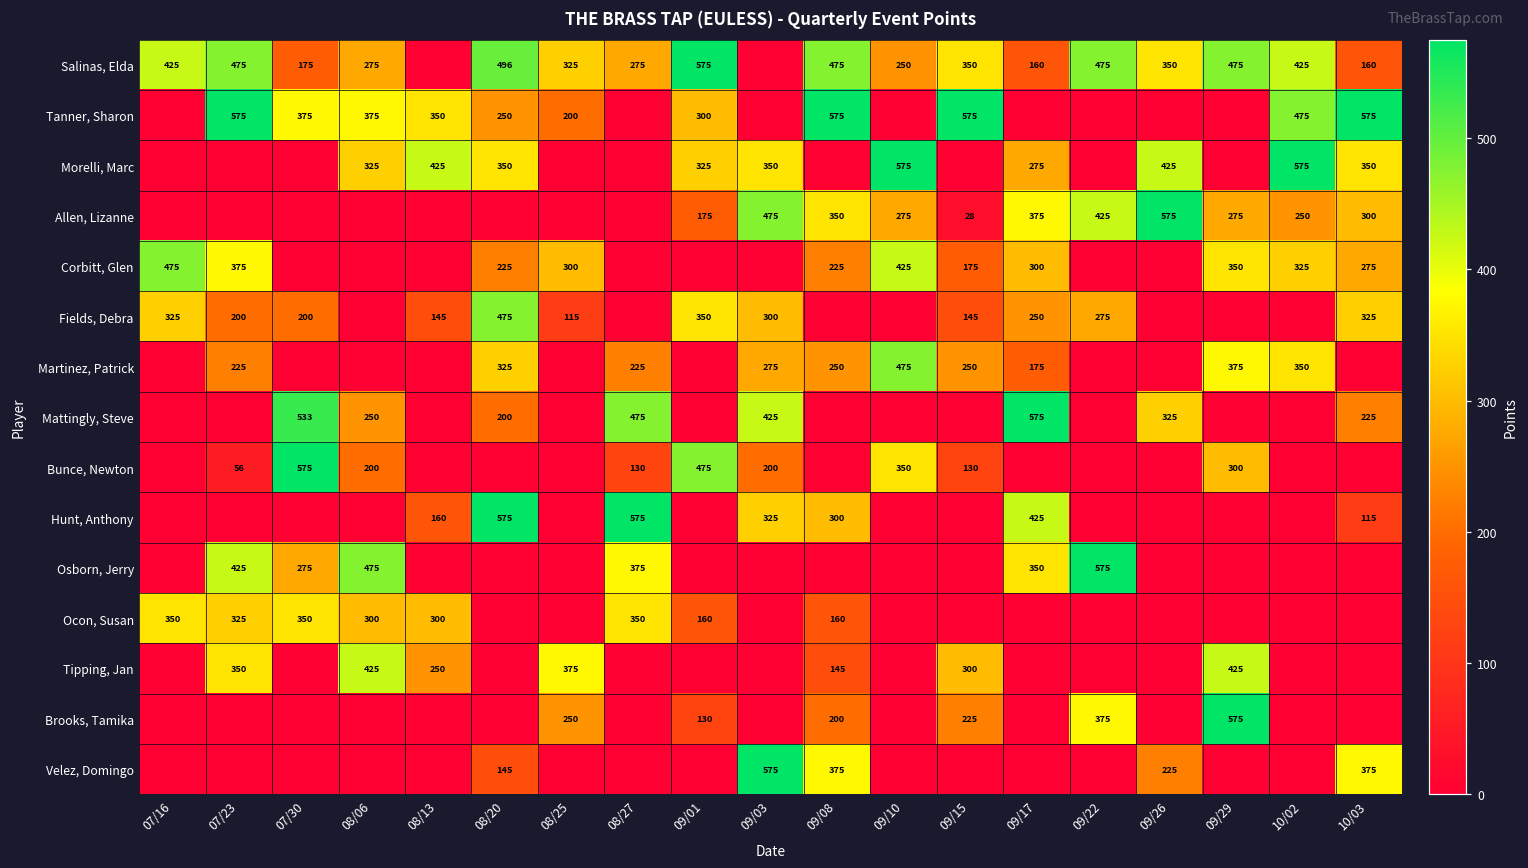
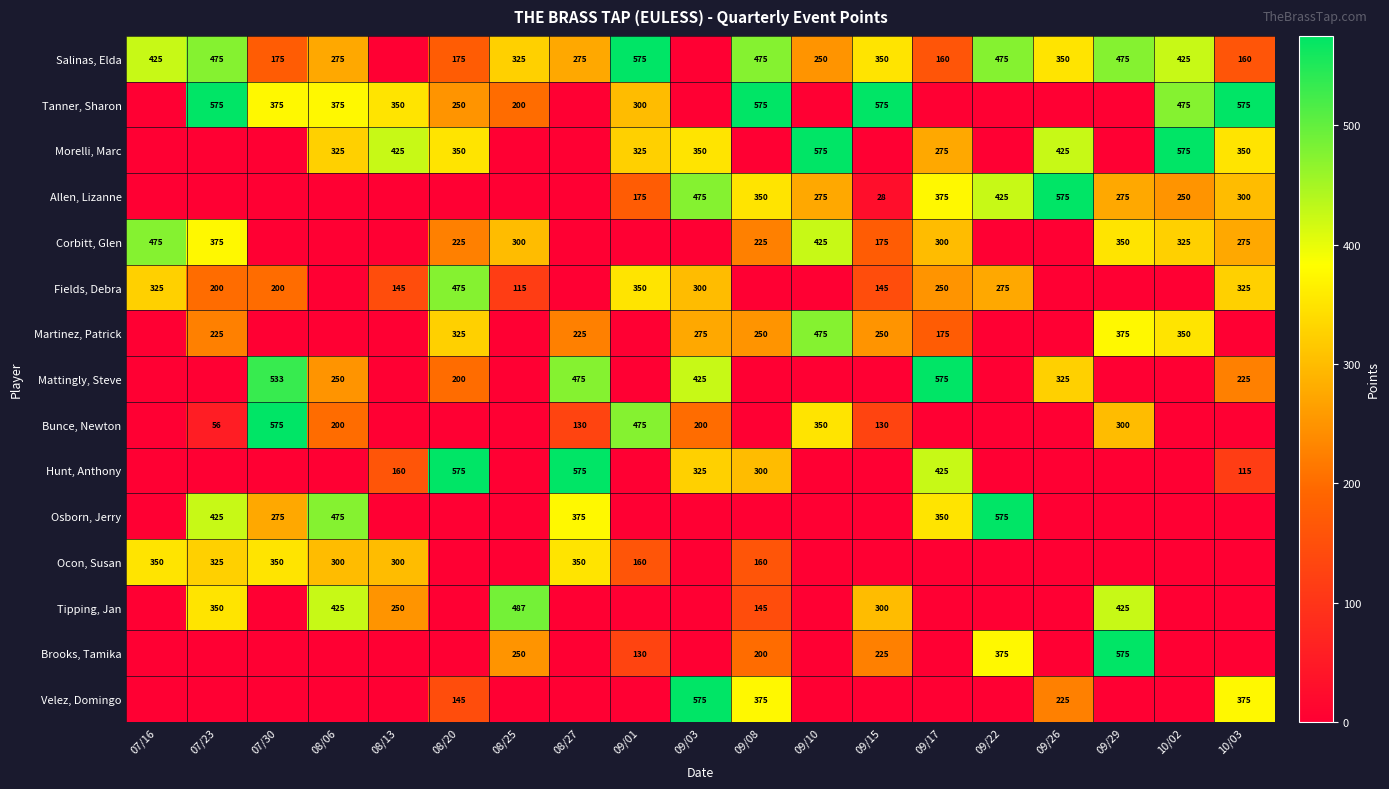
  {
    "Salinas, Elda": {
      "07/16": 425,
      "07/23": 475,
      "07/30": 175,
      "08/06": 275,
-     "08/20": 496,
+     "08/20": 175,
      "08/25": 325,
      "08/27": 275,
      "09/01": 575,
      "09/08": 475,
      "09/10": 250,
      "09/15": 350,
      "09/17": 160,
      "09/22": 475,
      "09/26": 350,
      "09/29": 475,
      "10/02": 425,
      "10/03": 160
    },
    "Tanner, Sharon": {
      "07/23": 575,
      "07/30": 375,
      "08/06": 375,
      "08/13": 350,
      "08/20": 250,
      "08/25": 200,
      "09/01": 300,
      "09/08": 575,
      "09/15": 575,
      "10/02": 475,
      "10/03": 575
    },
    "Morelli, Marc": {
      "08/06": 325,
      "08/13": 425,
      "08/20": 350,
      "09/01": 325,
      "09/03": 350,
      "09/10": 575,
      "09/17": 275,
      "09/26": 425,
      "10/02": 575,
      "10/03": 350
    },
    "Allen, Lizanne": {
      "09/01": 175,
      "09/03": 475,
      "09/08": 350,
      "09/10": 275,
      "09/15": 28,
      "09/17": 375,
      "09/22": 425,
      "09/26": 575,
      "09/29": 275,
      "10/02": 250,
      "10/03": 300
    },
    "Corbitt, Glen": {
      "07/16": 475,
      "07/23": 375,
      "08/20": 225,
      "08/25": 300,
      "09/08": 225,
      "09/10": 425,
      "09/15": 175,
      "09/17": 300,
      "09/29": 350,
      "10/02": 325,
      "10/03": 275
    },
    "Fields, Debra": {
      "07/16": 325,
      "07/23": 200,
      "07/30": 200,
      "08/13": 145,
      "08/20": 475,
      "08/25": 115,
      "09/01": 350,
      "09/03": 300,
      "09/15": 145,
      "09/17": 250,
      "09/22": 275,
      "10/03": 325
    },
    "Martinez, Patrick": {
      "07/23": 225,
      "08/20": 325,
      "08/27": 225,
      "09/03": 275,
      "09/08": 250,
      "09/10": 475,
      "09/15": 250,
      "09/17": 175,
      "09/29": 375,
      "10/02": 350
    },
    "Mattingly, Steve": {
      "07/30": 533,
      "08/06": 250,
      "08/20": 200,
      "08/27": 475,
      "09/03": 425,
      "09/17": 575,
      "09/26": 325,
      "10/03": 225
    },
    "Bunce, Newton": {
      "07/23": 56,
      "07/30": 575,
      "08/06": 200,
      "08/27": 130,
      "09/01": 475,
      "09/03": 200,
      "09/10": 350,
      "09/15": 130,
      "09/29": 300
    },
    "Hunt, Anthony": {
      "08/13": 160,
      "08/20": 575,
      "08/27": 575,
      "09/03": 325,
      "09/08": 300,
      "09/17": 425,
      "10/03": 115
    },
    "Osborn, Jerry": {
      "07/23": 425,
      "07/30": 275,
      "08/06": 475,
      "08/27": 375,
      "09/17": 350,
      "09/22": 575
    },
    "Ocon, Susan": {
      "07/16": 350,
      "07/23": 325,
      "07/30": 350,
      "08/06": 300,
      "08/13": 300,
      "08/27": 350,
      "09/01": 160,
      "09/08": 160
    },
    "Tipping, Jan": {
      "07/23": 350,
      "08/06": 425,
      "08/13": 250,
-     "08/25": 375,
+     "08/25": 487,
      "09/08": 145,
      "09/15": 300,
      "09/29": 425
    },
    "Brooks, Tamika": {
      "08/25": 250,
      "09/01": 130,
      "09/08": 200,
      "09/15": 225,
      "09/22": 375,
      "09/29": 575
    },
    "Velez, Domingo": {
      "08/20": 145,
      "09/03": 575,
      "09/08": 375,
      "09/26": 225,
      "10/03": 375
    }
  }
